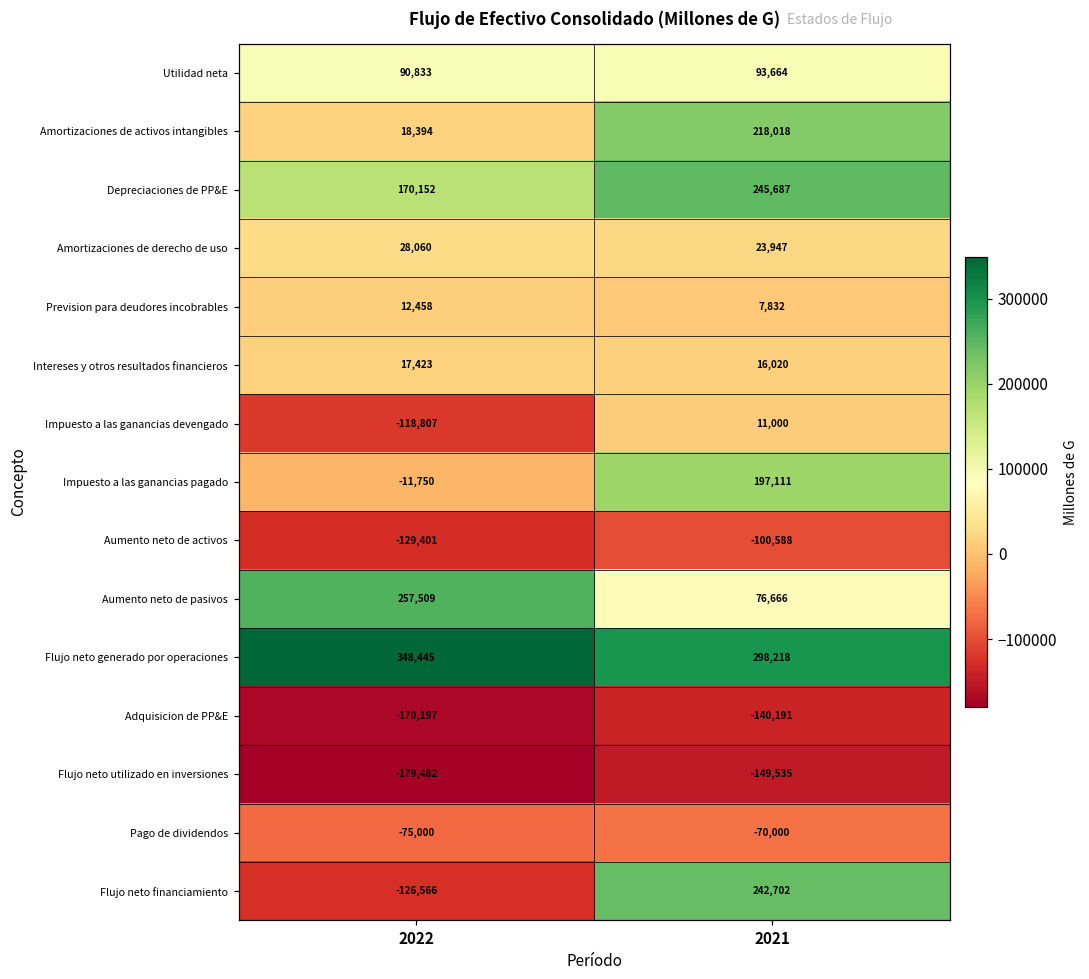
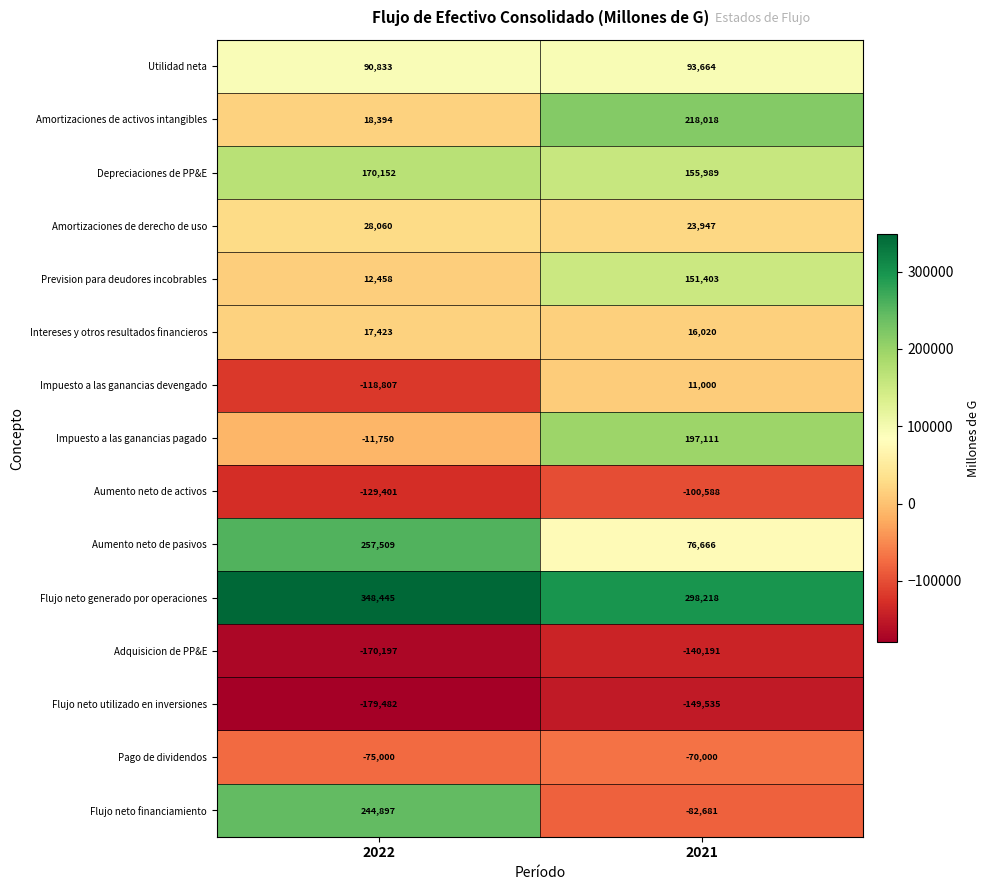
  {
    "Utilidad neta": {
      "2022": "90,833",
      "2021": "93,664"
    },
    "Amortizaciones de activos intangibles": {
      "2022": "18,394",
      "2021": "218,018"
    },
    "Depreciaciones de PP&E": {
      "2022": "170,152",
-     "2021": "245,687"
+     "2021": "155,989"
    },
    "Amortizaciones de derecho de uso": {
      "2022": "28,060",
      "2021": "23,947"
    },
    "Prevision para deudores incobrables": {
      "2022": "12,458",
-     "2021": "7,832"
+     "2021": "151,403"
    },
    "Intereses y otros resultados financieros": {
      "2022": "17,423",
      "2021": "16,020"
    },
    "Impuesto a las ganancias devengado": {
      "2022": "-118,807",
      "2021": "11,000"
    },
    "Impuesto a las ganancias pagado": {
      "2022": "-11,750",
      "2021": "197,111"
    },
    "Aumento neto de activos": {
      "2022": "-129,401",
      "2021": "-100,588"
    },
    "Aumento neto de pasivos": {
      "2022": "257,509",
      "2021": "76,666"
    },
    "Flujo neto generado por operaciones": {
      "2022": "348,445",
      "2021": "298,218"
    },
    "Adquisicion de PP&E": {
      "2022": "-170,197",
      "2021": "-140,191"
    },
    "Flujo neto utilizado en inversiones": {
      "2022": "-179,482",
      "2021": "-149,535"
    },
    "Pago de dividendos": {
      "2022": "-75,000",
      "2021": "-70,000"
    },
    "Flujo neto financiamiento": {
-     "2022": "-126,566",
-     "2021": "242,702"
+     "2022": "244,897",
+     "2021": "-82,681"
    }
  }
